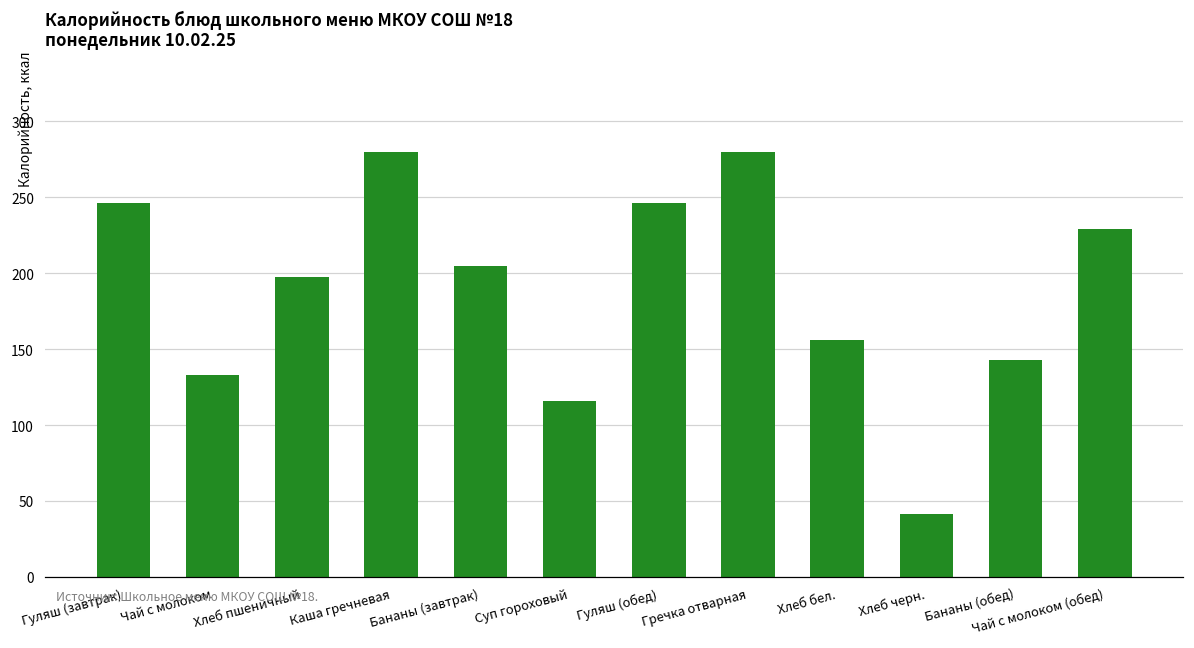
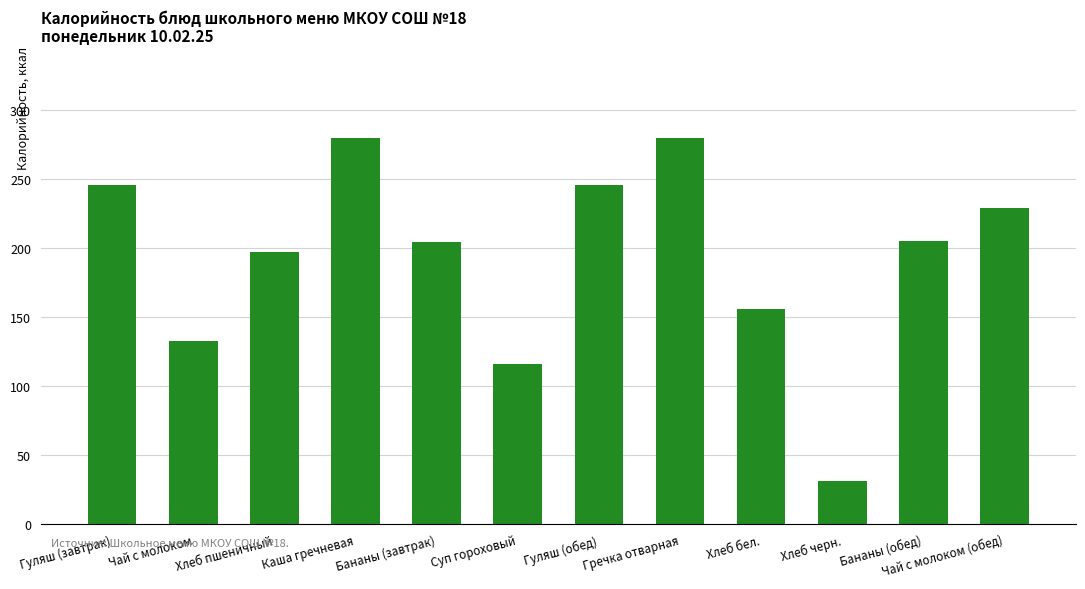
  {
    "Гуляш (завтрак)": 246,
    "Чай с молоком": 133,
    "Хлеб пшеничный": 198,
    "Каша гречневая": 280,
    "Бананы (завтрак)": 205,
    "Суп гороховый": 116,
    "Гуляш (обед)": 246,
    "Гречка отварная": 280,
    "Хлеб бел.": 156,
-   "Хлеб черн.": 42,
-   "Бананы (обед)": 143,
+   "Хлеб черн.": 31,
+   "Бананы (обед)": 205,
    "Чай с молоком (обед)": 229
  }
